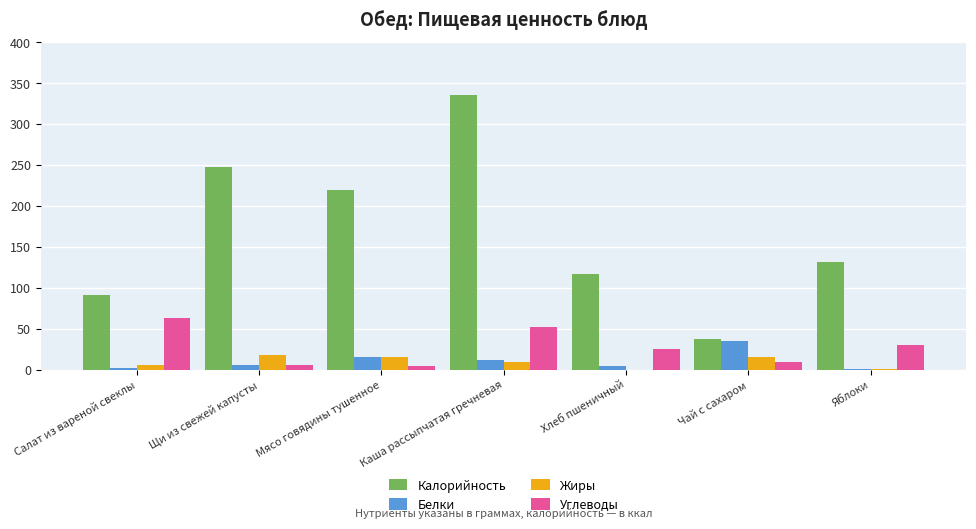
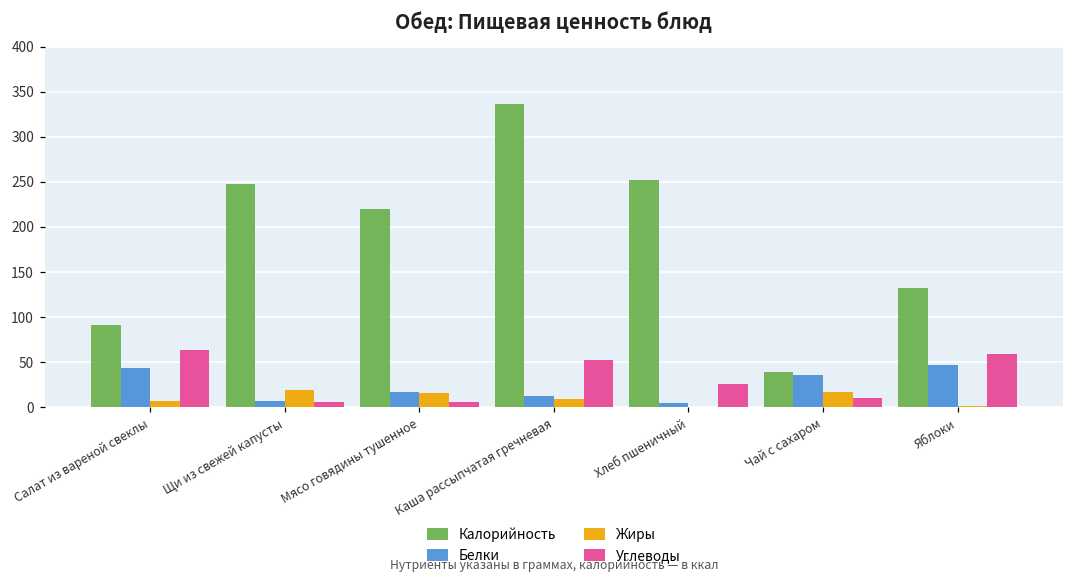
  {
    "Калорийность": {
      "Салат из вареной свеклы": 90,
      "Щи из свежей капусты": 250,
      "Мясо говядины тушенное": 220,
      "Каша рассыпчатая гречневая": 340,
-     "Хлеб пшеничный": 120,
+     "Хлеб пшеничный": 250,
      "Чай с сахаром": 40,
      "Яблоки": 130
    },
    "Белки": {
-     "Салат из вареной свеклы": 0,
+     "Салат из вареной свеклы": 40,
      "Щи из свежей капусты": 10,
      "Мясо говядины тушенное": 20,
      "Каша рассыпчатая гречневая": 10,
      "Хлеб пшеничный": 0,
      "Чай с сахаром": 40,
-     "Яблоки": 0
+     "Яблоки": 50
    },
    "Жиры": {
      "Салат из вареной свеклы": 10,
      "Щи из свежей капусты": 20,
      "Мясо говядины тушенное": 20,
      "Каша рассыпчатая гречневая": 10,
      "Хлеб пшеничный": 0,
      "Чай с сахаром": 20
    },
    "Углеводы": {
      "Салат из вареной свеклы": 60,
      "Щи из свежей капусты": 10,
      "Мясо говядины тушенное": 10,
      "Каша рассыпчатая гречневая": 50,
      "Хлеб пшеничный": 30,
      "Чай с сахаром": 10,
-     "Яблоки": 30
+     "Яблоки": 60
    }
  }
